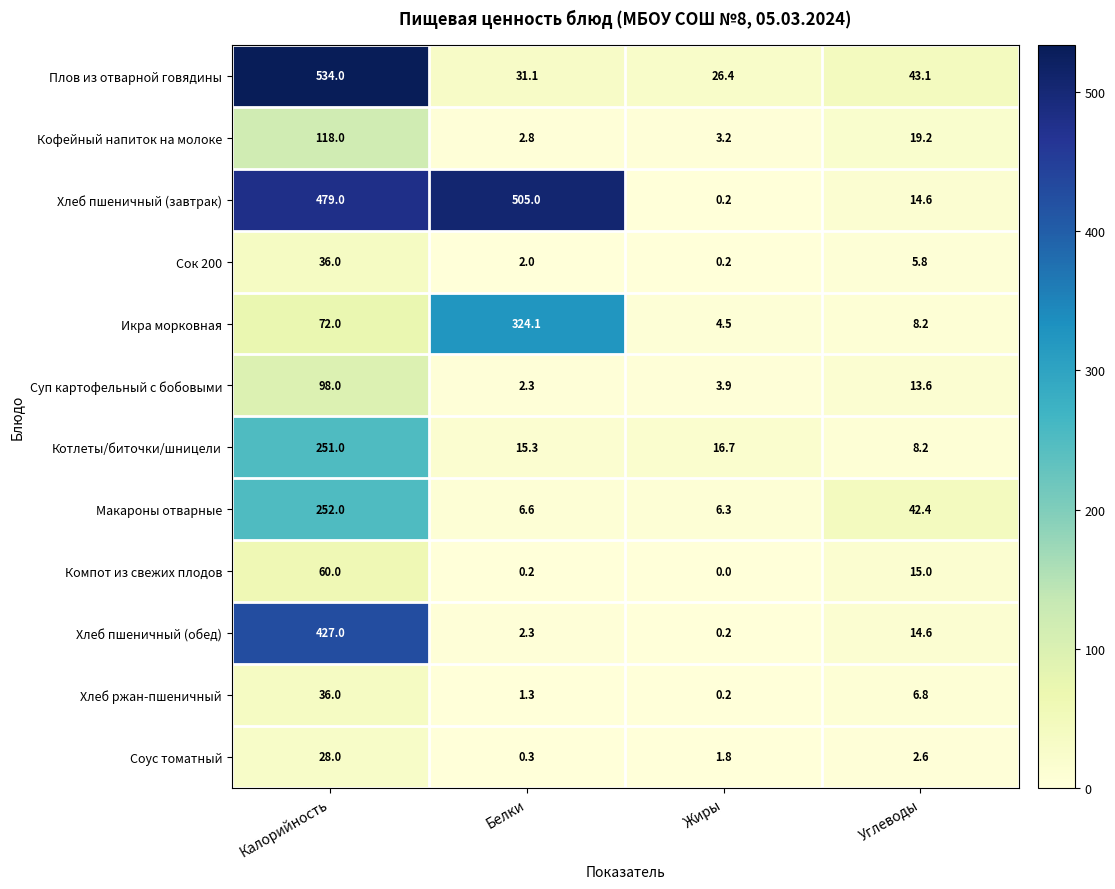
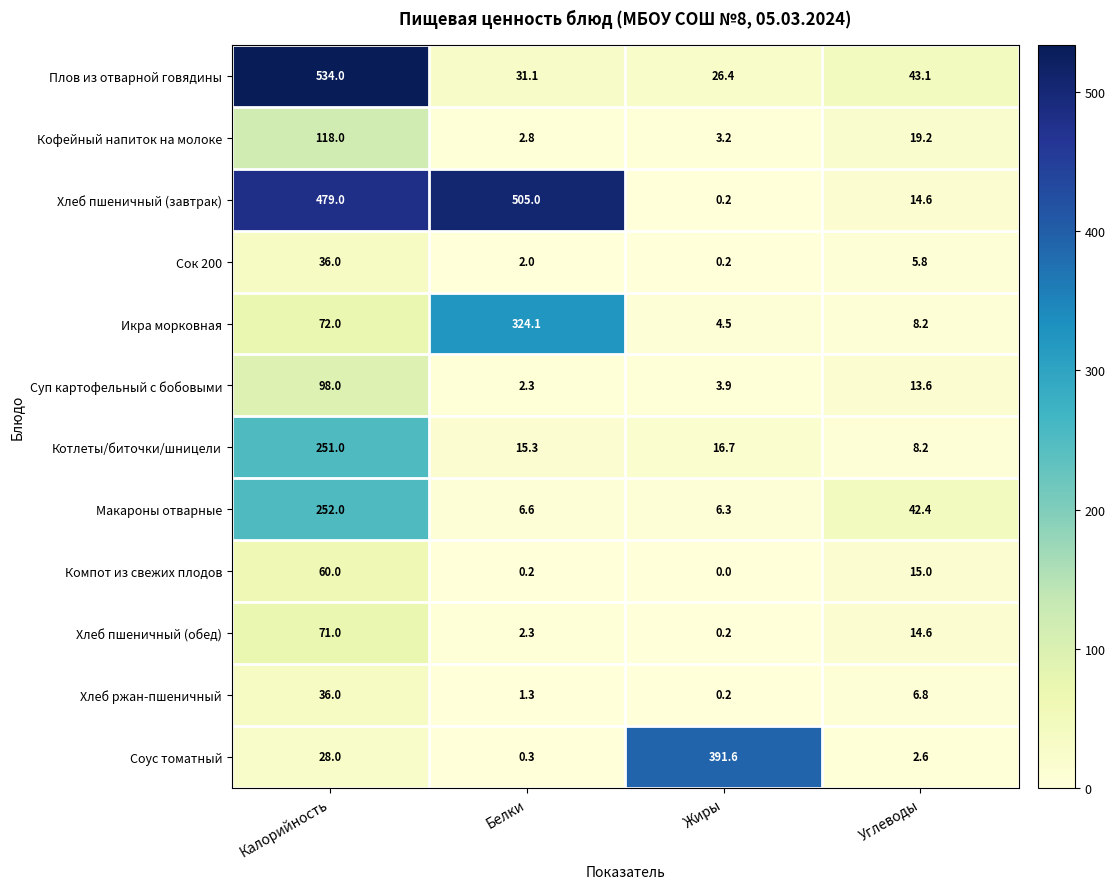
  {
    "Плов из отварной говядины": {
      "Калорийность": 534.0,
      "Белки": 31.1,
      "Жиры": 26.4,
      "Углеводы": 43.1
    },
    "Кофейный напиток на молоке": {
      "Калорийность": 118.0,
      "Белки": 2.8,
      "Жиры": 3.2,
      "Углеводы": 19.2
    },
    "Хлеб пшеничный (завтрак)": {
      "Калорийность": 479.0,
      "Белки": 505.0,
      "Жиры": 0.2,
      "Углеводы": 14.6
    },
    "Сок 200": {
      "Калорийность": 36.0,
      "Белки": 2.0,
      "Жиры": 0.2,
      "Углеводы": 5.8
    },
    "Икра морковная": {
      "Калорийность": 72.0,
      "Белки": 324.1,
      "Жиры": 4.5,
      "Углеводы": 8.2
    },
    "Суп картофельный с бобовыми": {
      "Калорийность": 98.0,
      "Белки": 2.3,
      "Жиры": 3.9,
      "Углеводы": 13.6
    },
    "Котлеты/биточки/шницели": {
      "Калорийность": 251.0,
      "Белки": 15.3,
      "Жиры": 16.7,
      "Углеводы": 8.2
    },
    "Макароны отварные": {
      "Калорийность": 252.0,
      "Белки": 6.6,
      "Жиры": 6.3,
      "Углеводы": 42.4
    },
    "Компот из свежих плодов": {
      "Калорийность": 60.0,
      "Белки": 0.2,
      "Жиры": 0.0,
      "Углеводы": 15.0
    },
    "Хлеб пшеничный (обед)": {
-     "Калорийность": 427.0,
+     "Калорийность": 71.0,
      "Белки": 2.3,
      "Жиры": 0.2,
      "Углеводы": 14.6
    },
    "Хлеб ржан-пшеничный": {
      "Калорийность": 36.0,
      "Белки": 1.3,
      "Жиры": 0.2,
      "Углеводы": 6.8
    },
    "Соус томатный": {
      "Калорийность": 28.0,
      "Белки": 0.3,
-     "Жиры": 1.8,
+     "Жиры": 391.6,
      "Углеводы": 2.6
    }
  }
